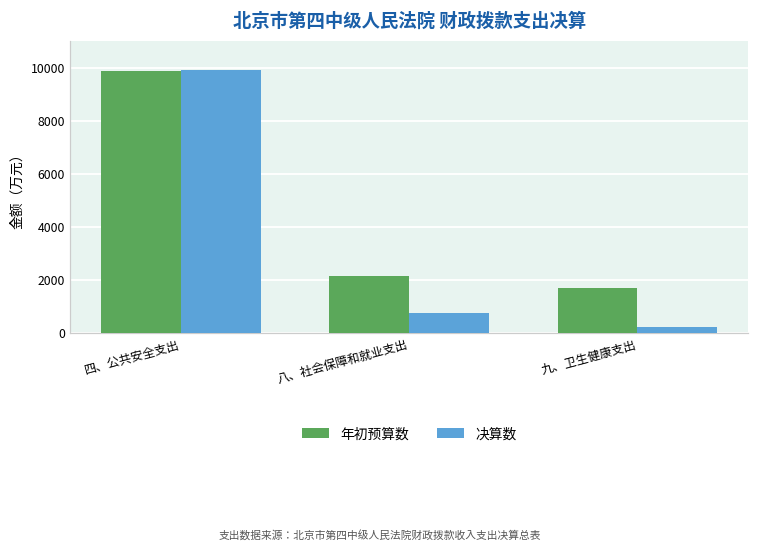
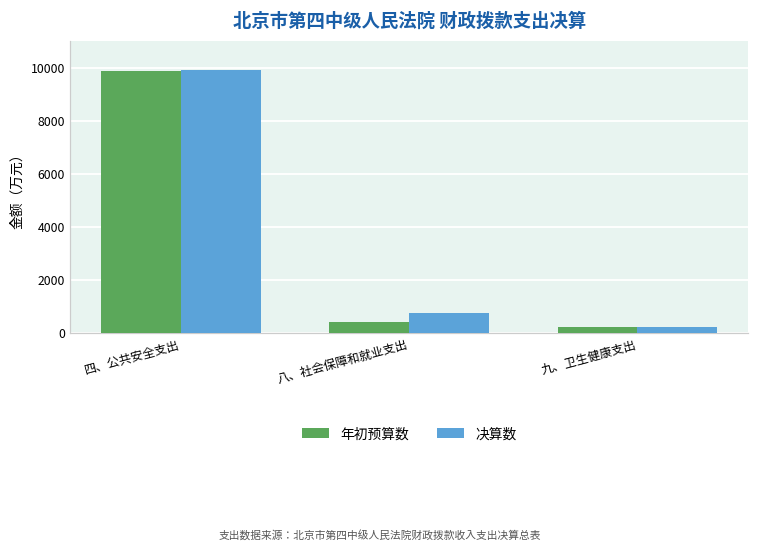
  {
    "年初预算数": {
      "四、公共安全支出": 9900,
-     "八、社会保障和就业支出": 2100,
-     "九、卫生健康支出": 1700
+     "八、社会保障和就业支出": 400,
+     "九、卫生健康支出": 200
    },
    "决算数": {
      "四、公共安全支出": 9900,
      "八、社会保障和就业支出": 700,
      "九、卫生健康支出": 200
    }
  }
